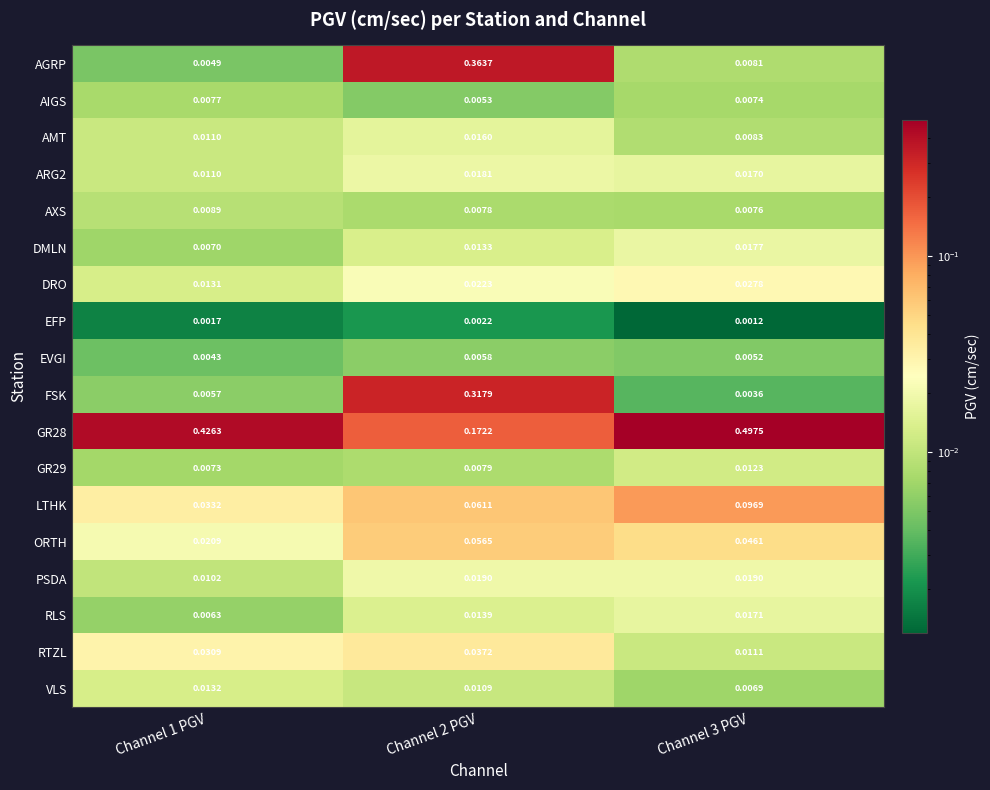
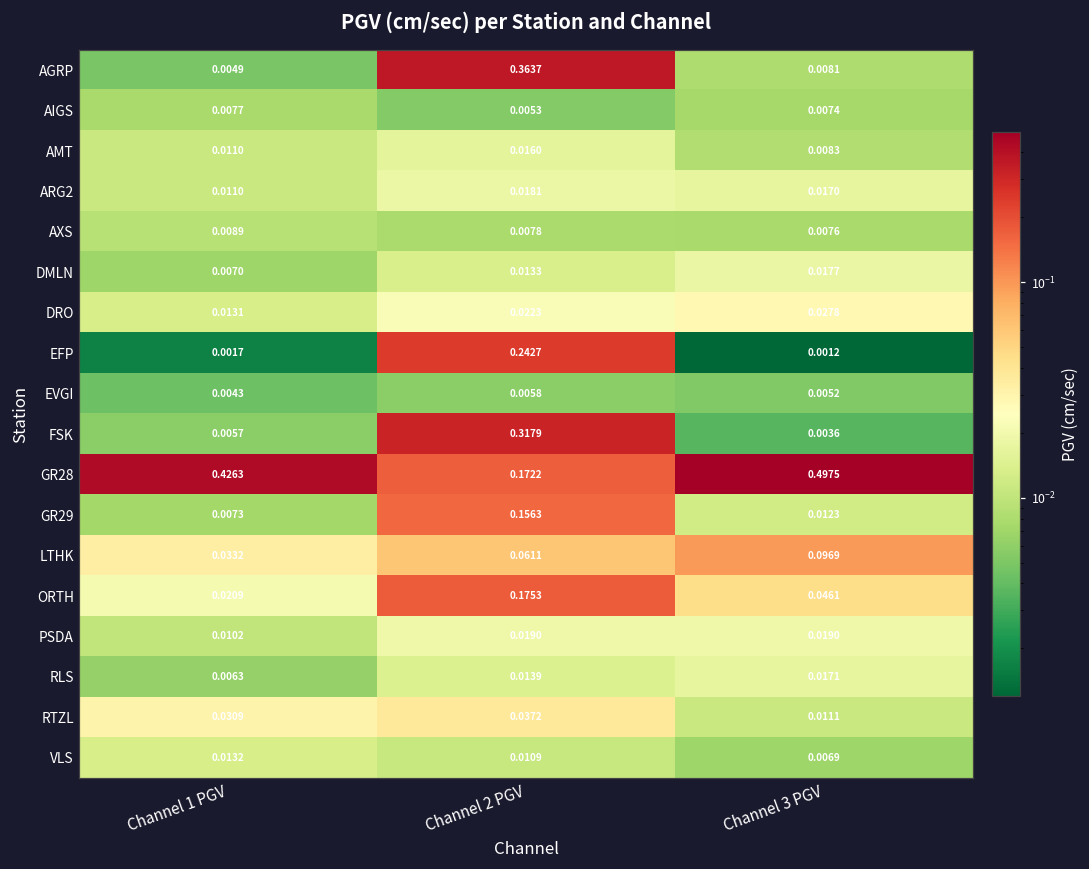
  {
    "AGRP": {
      "Channel 1 PGV": 0.0049,
      "Channel 2 PGV": 0.3637,
      "Channel 3 PGV": 0.0081
    },
    "AIGS": {
      "Channel 1 PGV": 0.0077,
      "Channel 2 PGV": 0.0053,
      "Channel 3 PGV": 0.0074
    },
    "AMT": {
      "Channel 1 PGV": 0.0110,
      "Channel 2 PGV": 0.0160,
      "Channel 3 PGV": 0.0083
    },
    "ARG2": {
      "Channel 1 PGV": 0.0110,
      "Channel 2 PGV": 0.0181,
      "Channel 3 PGV": 0.0170
    },
    "AXS": {
      "Channel 1 PGV": 0.0089,
      "Channel 2 PGV": 0.0078,
      "Channel 3 PGV": 0.0076
    },
    "DMLN": {
      "Channel 1 PGV": 0.0070,
      "Channel 2 PGV": 0.0133,
      "Channel 3 PGV": 0.0177
    },
    "DRO": {
      "Channel 1 PGV": 0.0131,
      "Channel 2 PGV": 0.0223,
      "Channel 3 PGV": 0.0278
    },
    "EFP": {
      "Channel 1 PGV": 0.0017,
-     "Channel 2 PGV": 0.0022,
+     "Channel 2 PGV": 0.2427,
      "Channel 3 PGV": 0.0012
    },
    "EVGI": {
      "Channel 1 PGV": 0.0043,
      "Channel 2 PGV": 0.0058,
      "Channel 3 PGV": 0.0052
    },
    "FSK": {
      "Channel 1 PGV": 0.0057,
      "Channel 2 PGV": 0.3179,
      "Channel 3 PGV": 0.0036
    },
    "GR28": {
      "Channel 1 PGV": 0.4263,
      "Channel 2 PGV": 0.1722,
      "Channel 3 PGV": 0.4975
    },
    "GR29": {
      "Channel 1 PGV": 0.0073,
-     "Channel 2 PGV": 0.0079,
+     "Channel 2 PGV": 0.1563,
      "Channel 3 PGV": 0.0123
    },
    "LTHK": {
      "Channel 1 PGV": 0.0332,
      "Channel 2 PGV": 0.0611,
      "Channel 3 PGV": 0.0969
    },
    "ORTH": {
      "Channel 1 PGV": 0.0209,
-     "Channel 2 PGV": 0.0565,
+     "Channel 2 PGV": 0.1753,
      "Channel 3 PGV": 0.0461
    },
    "PSDA": {
      "Channel 1 PGV": 0.0102,
      "Channel 2 PGV": 0.0190,
      "Channel 3 PGV": 0.0190
    },
    "RLS": {
      "Channel 1 PGV": 0.0063,
      "Channel 2 PGV": 0.0139,
      "Channel 3 PGV": 0.0171
    },
    "RTZL": {
      "Channel 1 PGV": 0.0309,
      "Channel 2 PGV": 0.0372,
      "Channel 3 PGV": 0.0111
    },
    "VLS": {
      "Channel 1 PGV": 0.0132,
      "Channel 2 PGV": 0.0109,
      "Channel 3 PGV": 0.0069
    }
  }
